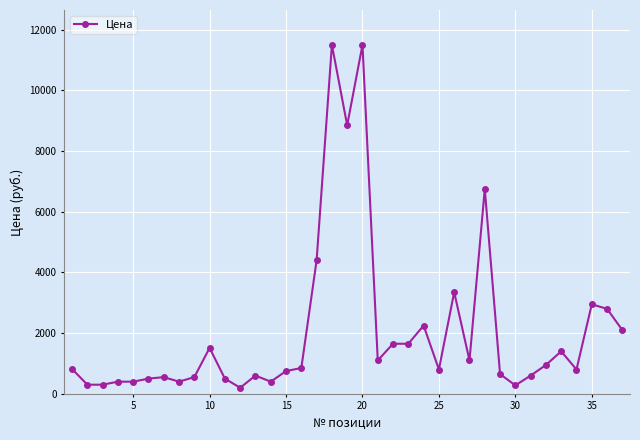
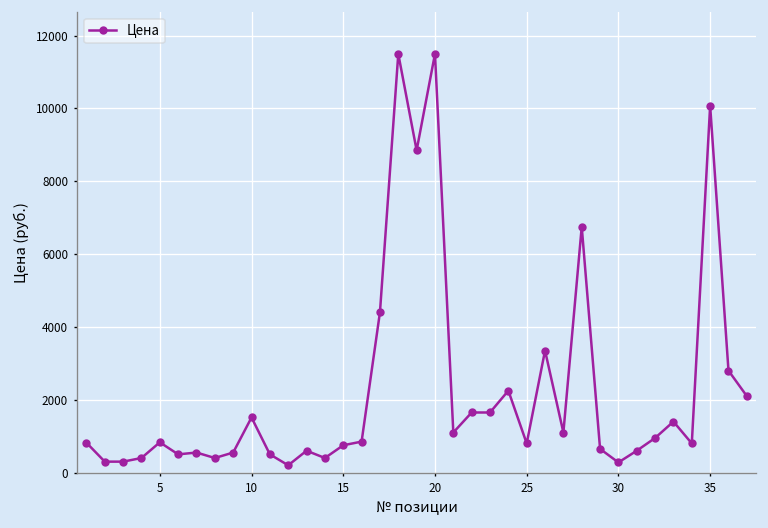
  {
-   "5": 400,
+   "5": 800,
    "10": 1500,
    "15": 800,
    "20": 11500,
    "25": 800,
    "30": 300,
-   "35": 3000
+   "35": 10100
  }
